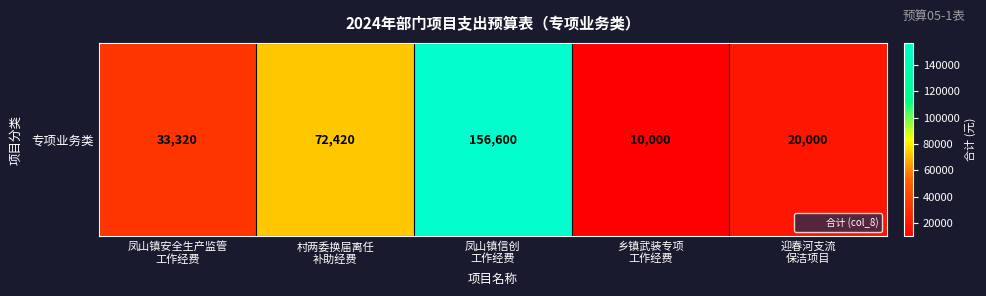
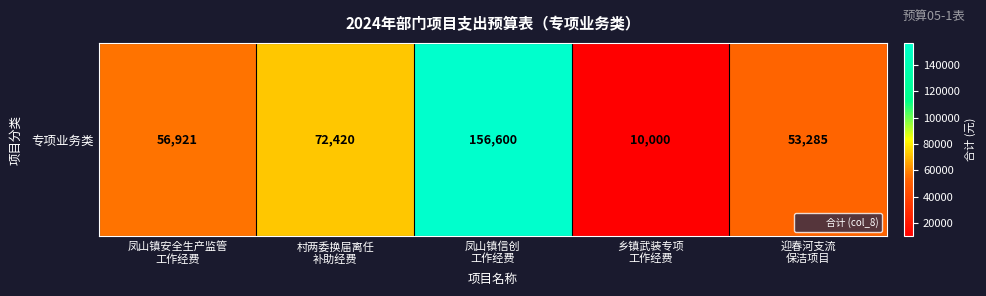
  {
    "专项业务类": {
-     "凤山镇安全生产监管 工作经费": "33,320",
+     "凤山镇安全生产监管 工作经费": "56,921",
      "村两委换届离任 补助经费": "72,420",
      "凤山镇信创 工作经费": "156,600",
      "乡镇武装专项 工作经费": "10,000",
-     "迎春河支流 保洁项目": "20,000"
+     "迎春河支流 保洁项目": "53,285"
    }
  }
